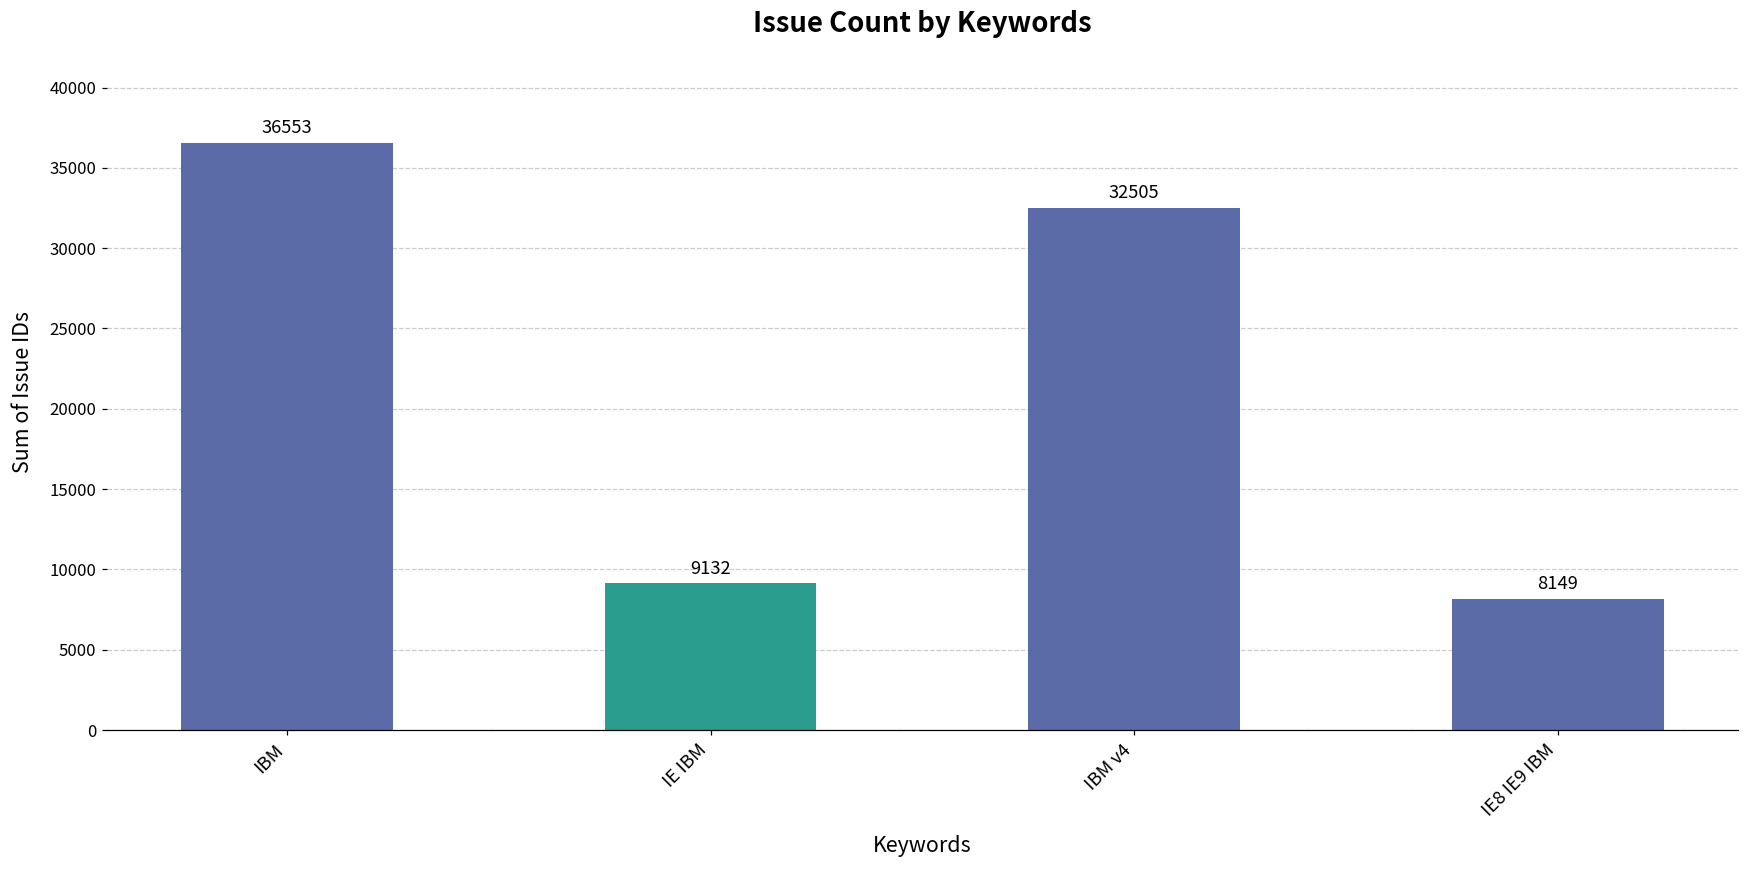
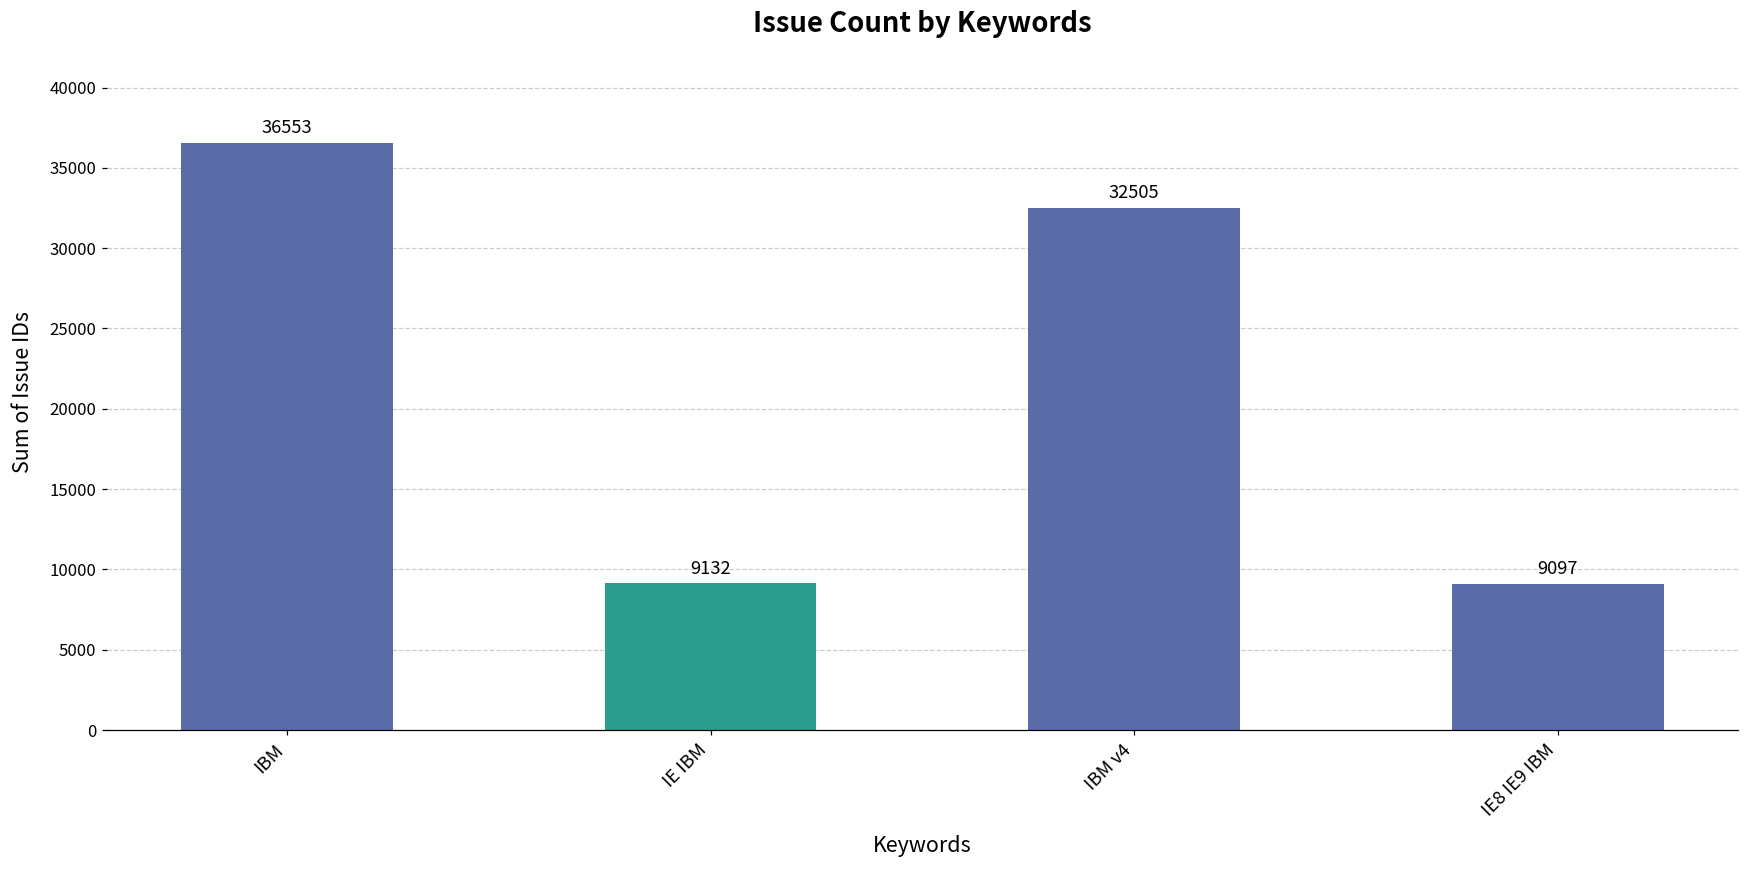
  {
    "IBM": 36553,
    "IE IBM": 9132,
    "IBM v4": 32505,
-   "IE8 IE9 IBM": 8149
+   "IE8 IE9 IBM": 9097
  }
